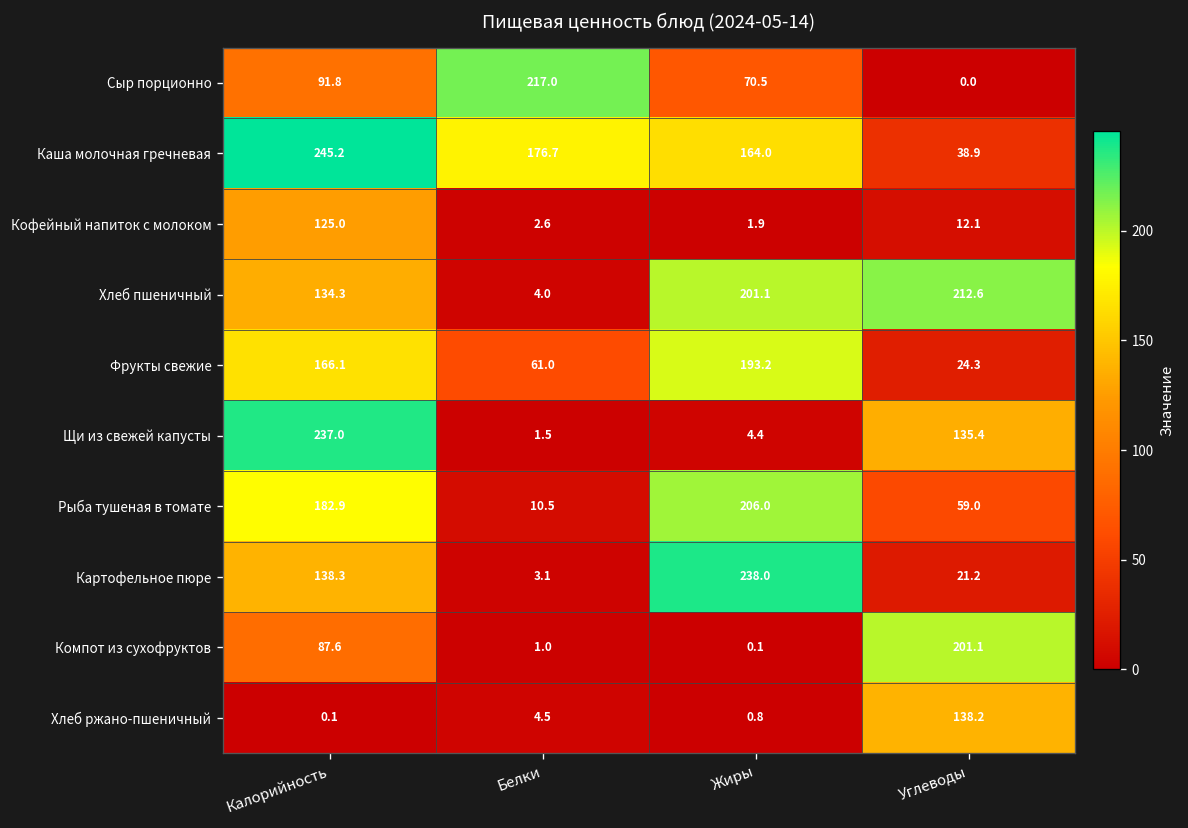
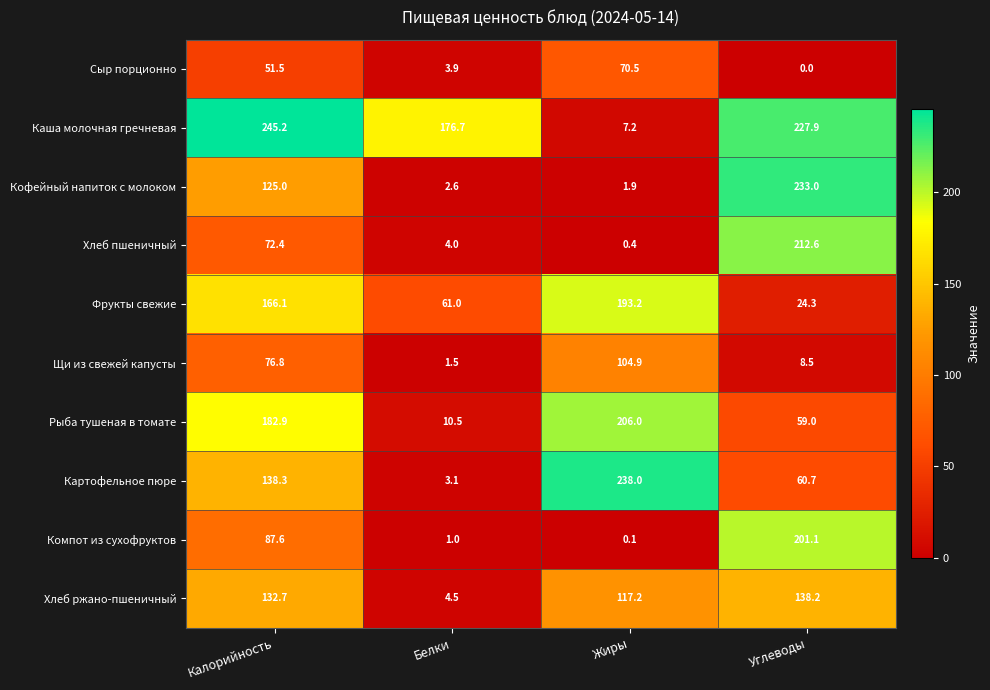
  {
    "Сыр порционно": {
-     "Калорийность": 91.8,
-     "Белки": 217.0,
+     "Калорийность": 51.5,
+     "Белки": 3.9,
      "Жиры": 70.5,
      "Углеводы": 0.0
    },
    "Каша молочная гречневая": {
      "Калорийность": 245.2,
      "Белки": 176.7,
-     "Жиры": 164.0,
-     "Углеводы": 38.9
+     "Жиры": 7.2,
+     "Углеводы": 227.9
    },
    "Кофейный напиток с молоком": {
      "Калорийность": 125.0,
      "Белки": 2.6,
      "Жиры": 1.9,
-     "Углеводы": 12.1
+     "Углеводы": 233.0
    },
    "Хлеб пшеничный": {
-     "Калорийность": 134.3,
+     "Калорийность": 72.4,
      "Белки": 4.0,
-     "Жиры": 201.1,
+     "Жиры": 0.4,
      "Углеводы": 212.6
    },
    "Фрукты свежие": {
      "Калорийность": 166.1,
      "Белки": 61.0,
      "Жиры": 193.2,
      "Углеводы": 24.3
    },
    "Щи из свежей капусты": {
-     "Калорийность": 237.0,
+     "Калорийность": 76.8,
      "Белки": 1.5,
-     "Жиры": 4.4,
-     "Углеводы": 135.4
+     "Жиры": 104.9,
+     "Углеводы": 8.5
    },
    "Рыба тушеная в томате": {
      "Калорийность": 182.9,
      "Белки": 10.5,
      "Жиры": 206.0,
      "Углеводы": 59.0
    },
    "Картофельное пюре": {
      "Калорийность": 138.3,
      "Белки": 3.1,
      "Жиры": 238.0,
-     "Углеводы": 21.2
+     "Углеводы": 60.7
    },
    "Компот из сухофруктов": {
      "Калорийность": 87.6,
      "Белки": 1.0,
      "Жиры": 0.1,
      "Углеводы": 201.1
    },
    "Хлеб ржано-пшеничный": {
-     "Калорийность": 0.1,
+     "Калорийность": 132.7,
      "Белки": 4.5,
-     "Жиры": 0.8,
+     "Жиры": 117.2,
      "Углеводы": 138.2
    }
  }
